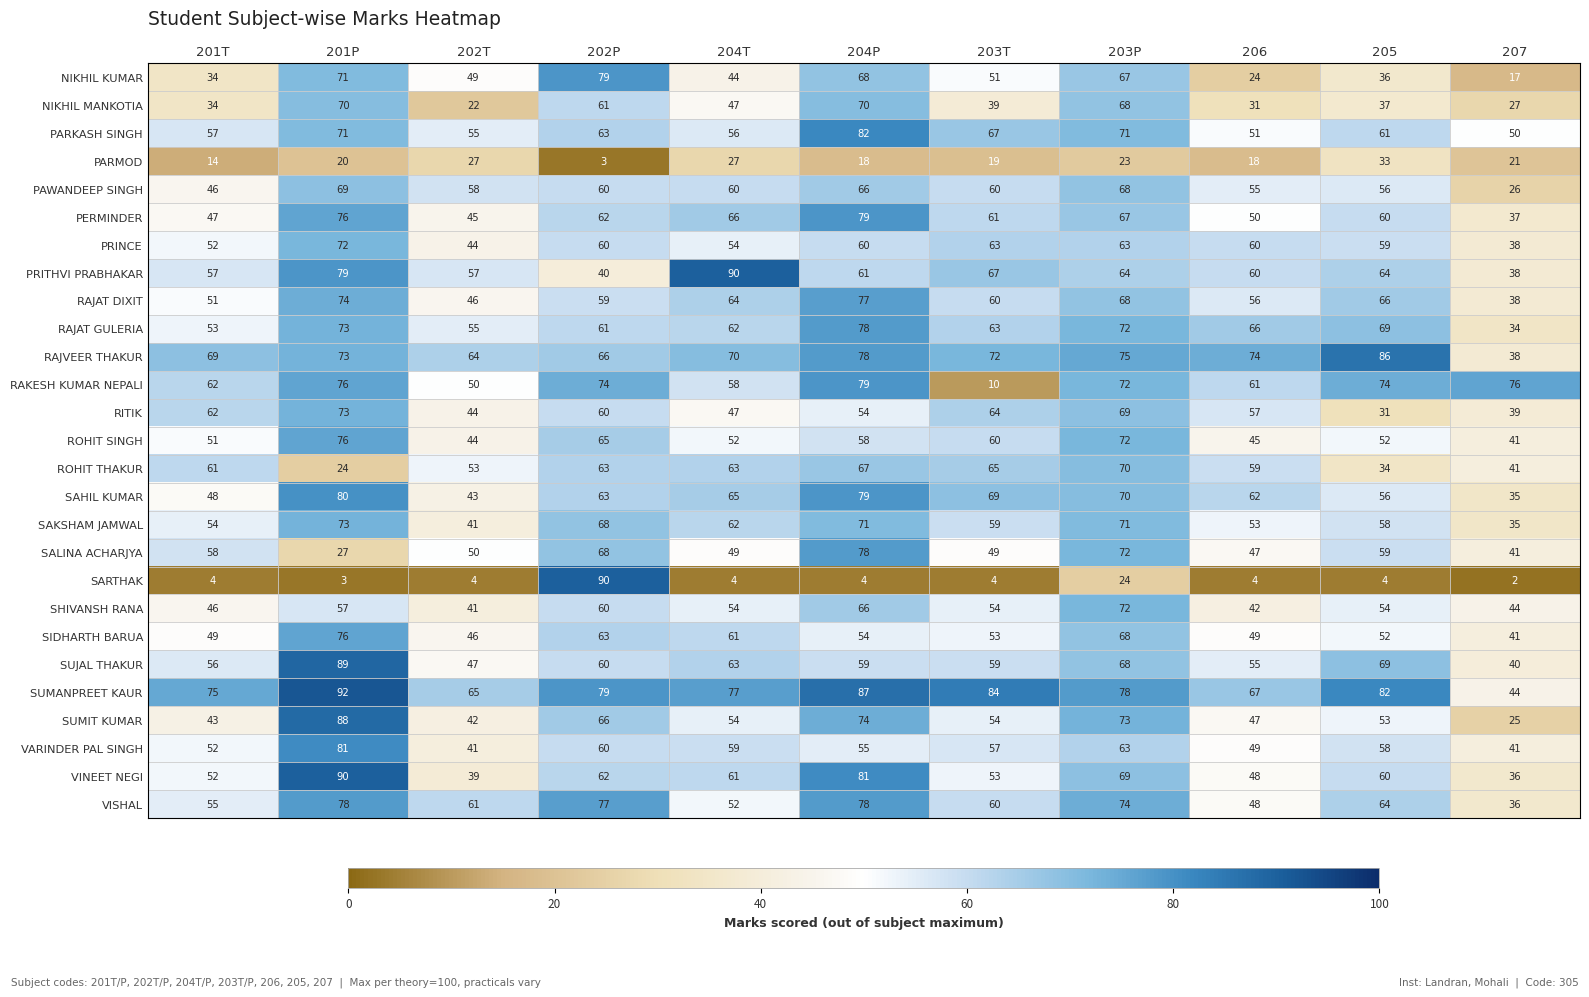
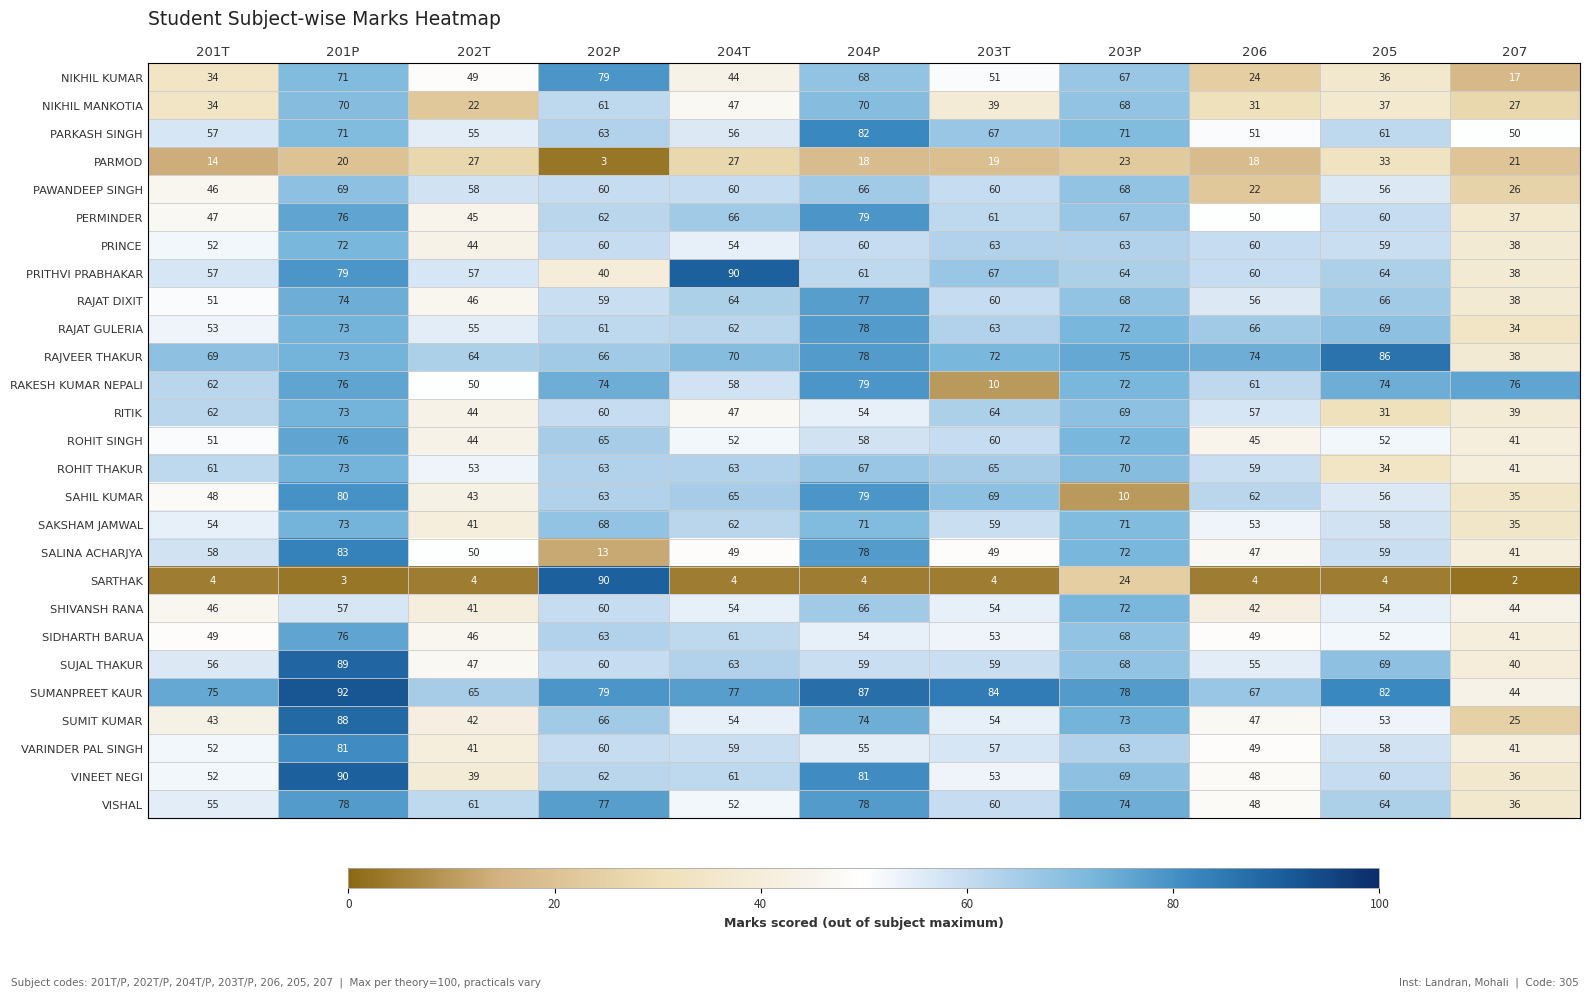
  {
    "PAWANDEEP SINGH": {
      "201T": 46,
      "201P": 69,
      "202T": 58,
      "202P": 60,
      "204T": 60,
      "204P": 66,
      "203T": 60,
      "203P": 68,
-     "206": 55,
+     "206": 22,
      "205": 56,
      "207": 26
    },
    "ROHIT THAKUR": {
      "201T": 61,
-     "201P": 24,
+     "201P": 73,
      "202T": 53,
      "202P": 63,
      "204T": 63,
      "204P": 67,
      "203T": 65,
      "203P": 70,
      "206": 59,
      "205": 34,
      "207": 41
    },
    "SAHIL KUMAR": {
      "201T": 48,
      "201P": 80,
      "202T": 43,
      "202P": 63,
      "204T": 65,
      "204P": 79,
      "203T": 69,
-     "203P": 70,
+     "203P": 10,
      "206": 62,
      "205": 56,
      "207": 35
    },
    "SALINA ACHARJYA": {
      "201T": 58,
-     "201P": 27,
+     "201P": 83,
      "202T": 50,
-     "202P": 68,
+     "202P": 13,
      "204T": 49,
      "204P": 78,
      "203T": 49,
      "203P": 72,
      "206": 47,
      "205": 59,
      "207": 41
    }
  }
